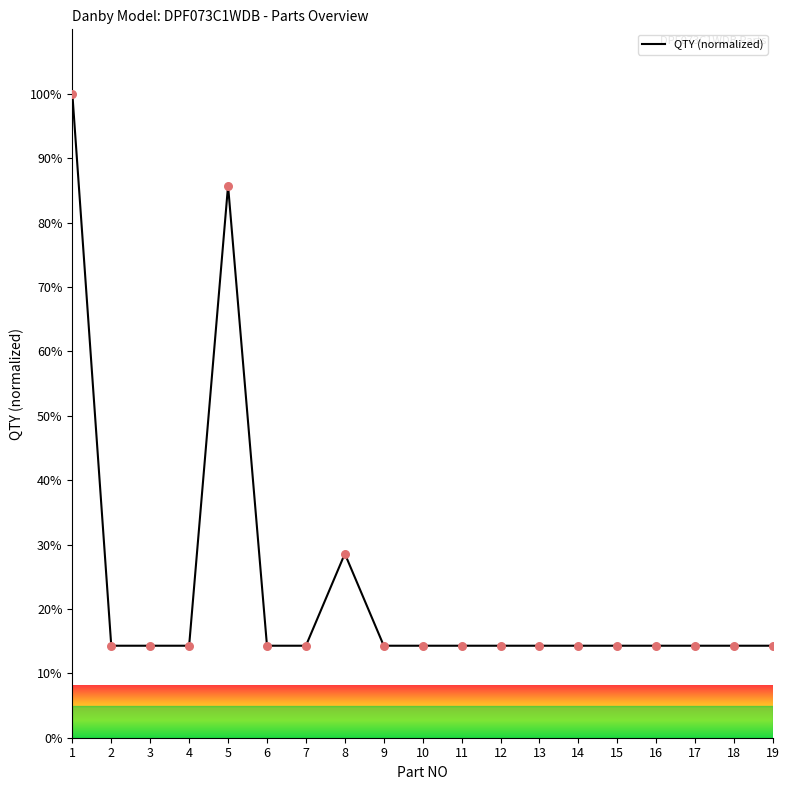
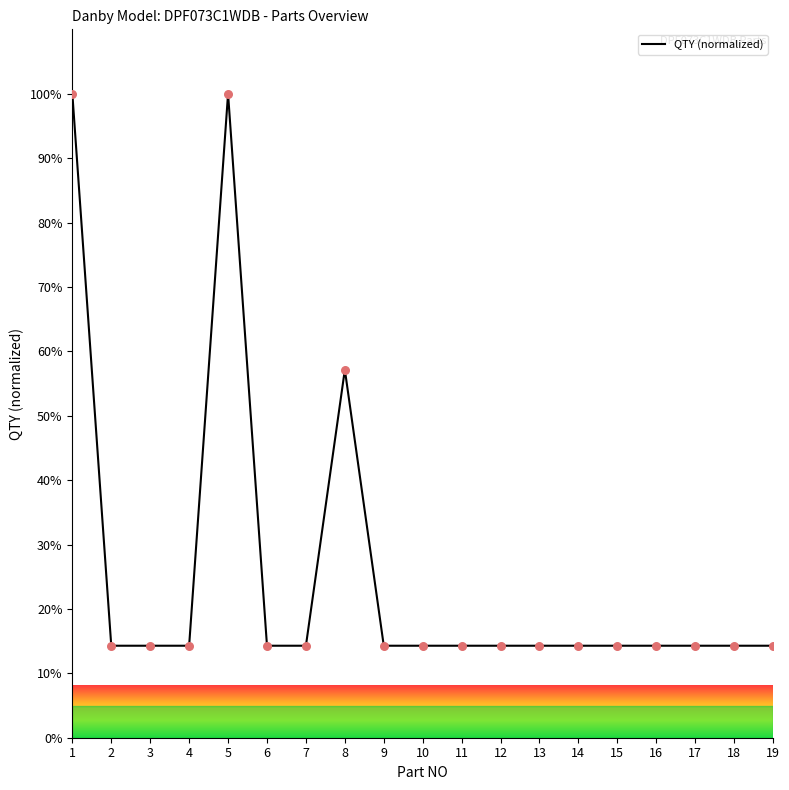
  {
    "1": "100%",
    "2": "14%",
    "3": "14%",
    "4": "14%",
-   "5": "86%",
+   "5": "100%",
    "6": "14%",
    "7": "14%",
-   "8": "29%",
+   "8": "57%",
    "9": "14%",
    "10": "14%",
    "11": "14%",
    "12": "14%",
    "13": "14%",
    "14": "14%",
    "15": "14%",
    "16": "14%",
    "17": "14%",
    "18": "14%",
    "19": "14%"
  }
